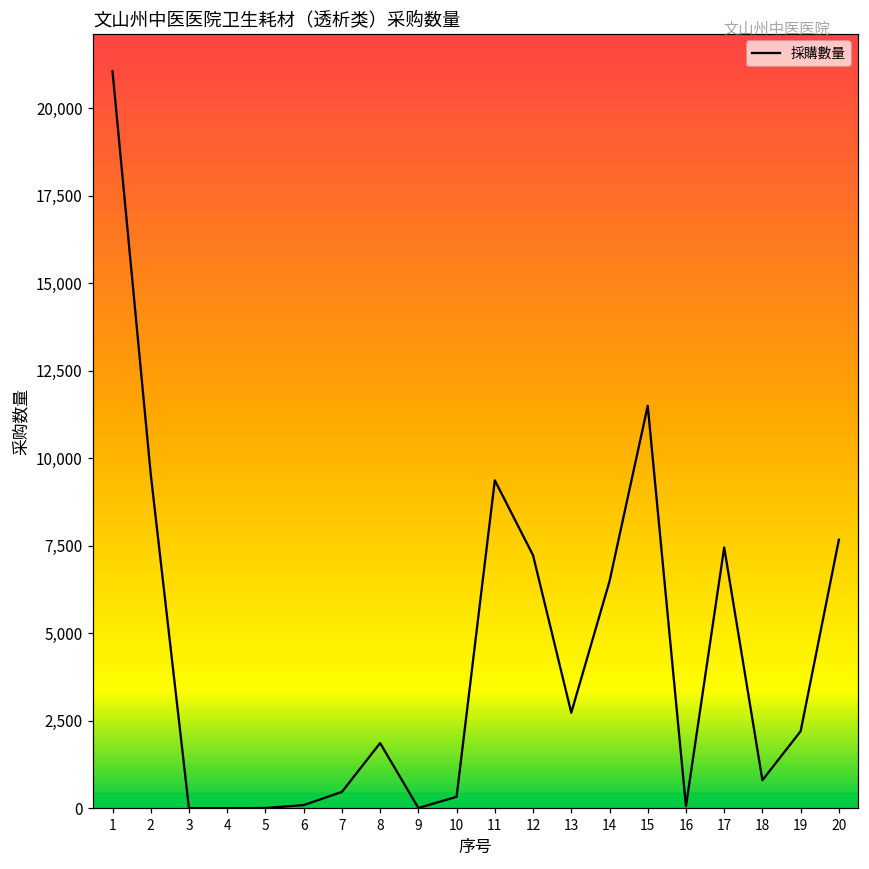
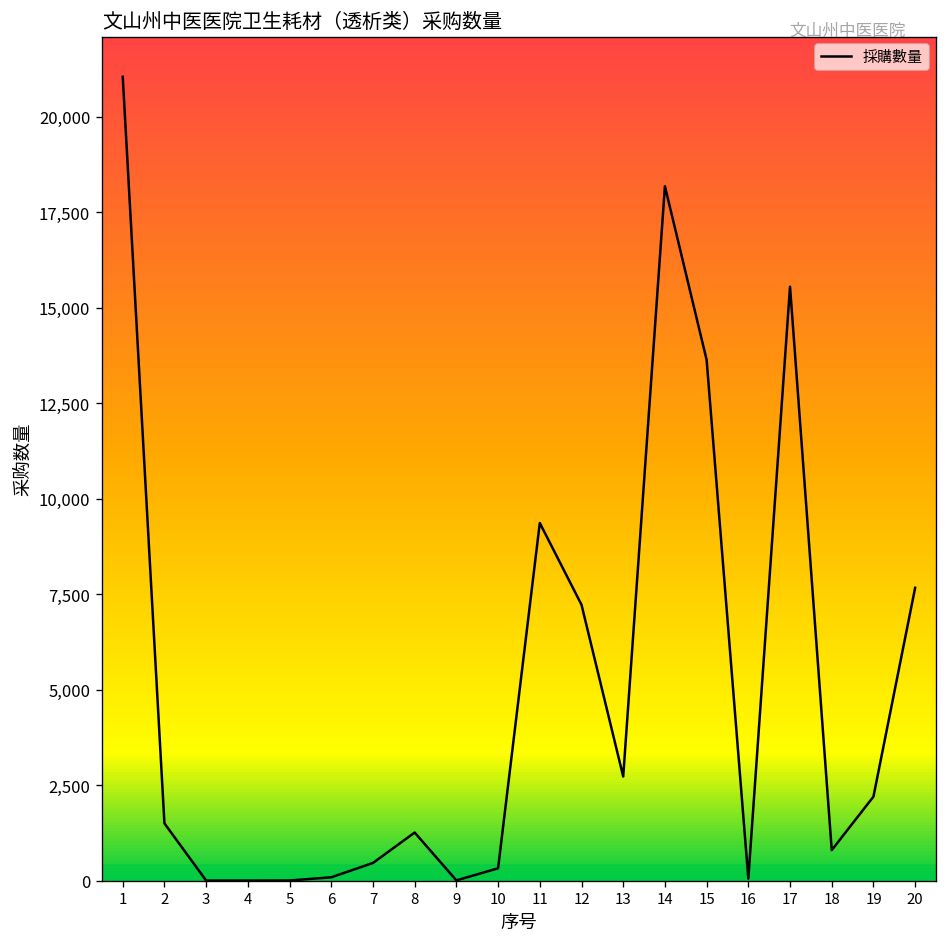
  {
    "1": "21,100",
-   "2": "9,500",
+   "2": "1,500",
    "7": "500",
-   "8": "1,900",
+   "8": "1,300",
    "11": "9,400",
    "12": "7,200",
    "13": "2,700",
-   "14": "6,500",
-   "15": "11,500",
-   "17": "7,500",
+   "14": "18,200",
+   "15": "13,600",
+   "17": "15,600",
    "18": "800",
    "19": "2,200",
    "20": "7,700"
  }
